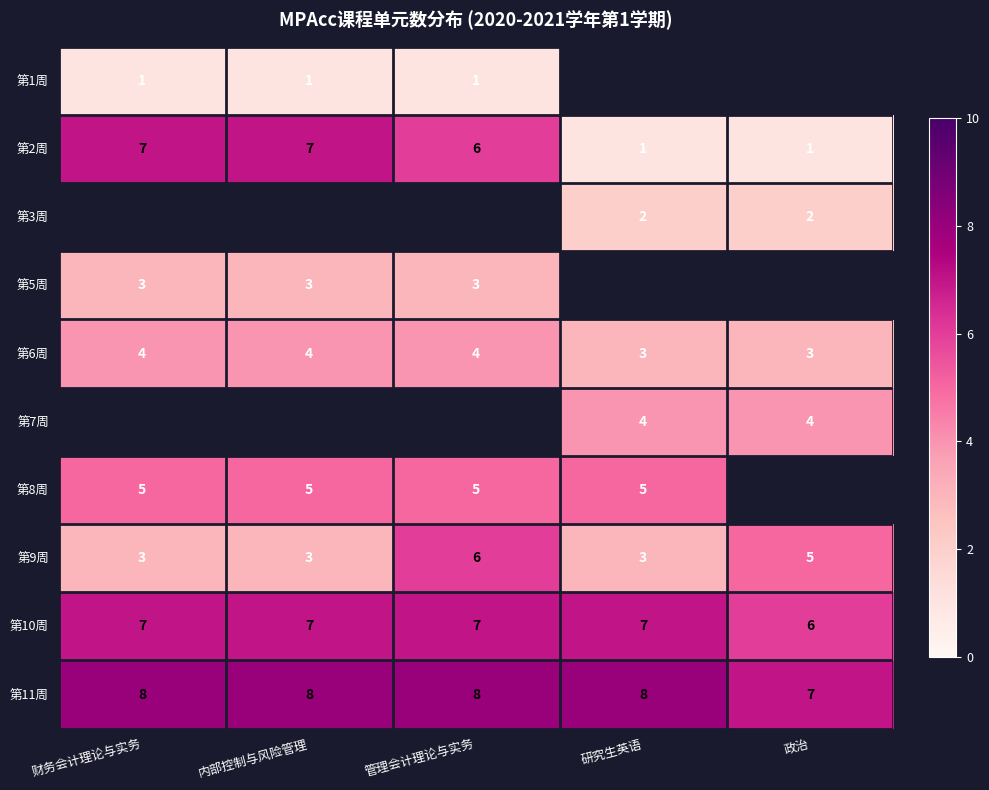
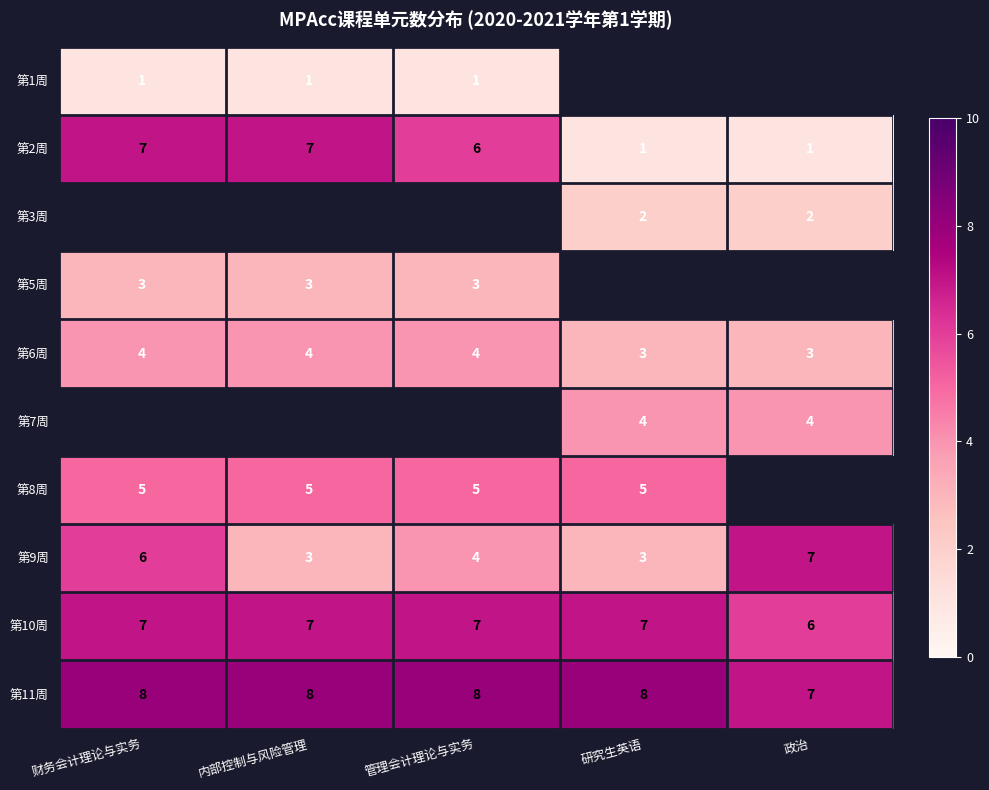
  {
    "第2周": {
      "财务会计理论与实务": 7,
      "内部控制与风险管理": 7,
      "管理会计理论与实务": 6
    },
    "第3周": {
      "研究生英语": 2,
      "政治": 2
    },
    "第5周": {
      "财务会计理论与实务": 3,
      "内部控制与风险管理": 3,
      "管理会计理论与实务": 3
    },
    "第6周": {
      "财务会计理论与实务": 4,
      "内部控制与风险管理": 4,
      "管理会计理论与实务": 4,
      "研究生英语": 3,
      "政治": 3
    },
    "第7周": {
      "研究生英语": 4,
      "政治": 4
    },
    "第8周": {
      "财务会计理论与实务": 5,
      "内部控制与风险管理": 5,
      "管理会计理论与实务": 5,
      "研究生英语": 5
    },
    "第9周": {
-     "财务会计理论与实务": 3,
+     "财务会计理论与实务": 6,
      "内部控制与风险管理": 3,
-     "管理会计理论与实务": 6,
+     "管理会计理论与实务": 4,
      "研究生英语": 3,
-     "政治": 5
+     "政治": 7
    },
    "第10周": {
      "财务会计理论与实务": 7,
      "内部控制与风险管理": 7,
      "管理会计理论与实务": 7,
      "研究生英语": 7,
      "政治": 6
    },
    "第11周": {
      "财务会计理论与实务": 8,
      "内部控制与风险管理": 8,
      "管理会计理论与实务": 8,
      "研究生英语": 8,
      "政治": 7
    }
  }
